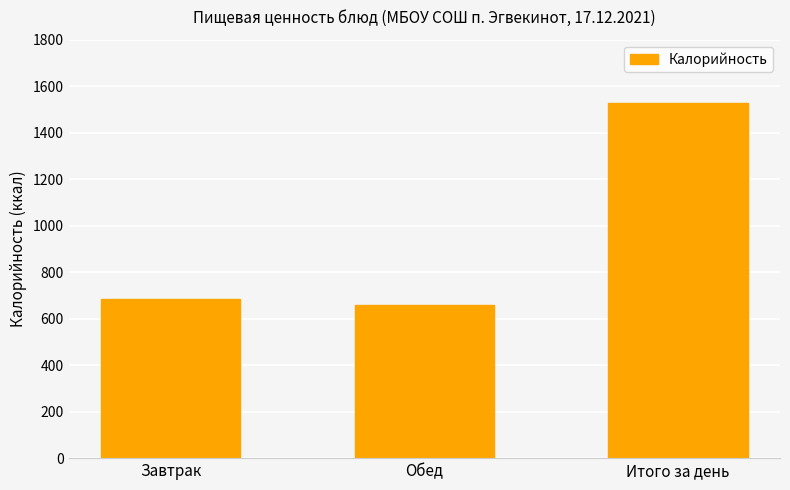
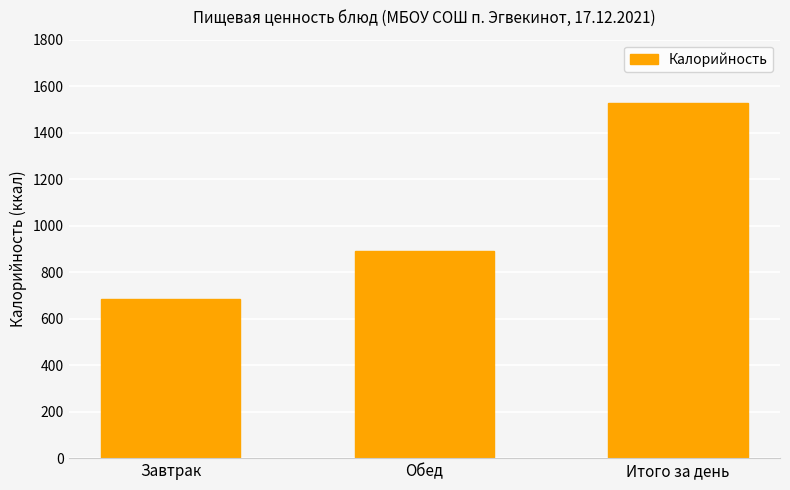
  {
    "Завтрак": 680,
-   "Обед": 660,
+   "Обед": 890,
    "Итого за день": 1530
  }
